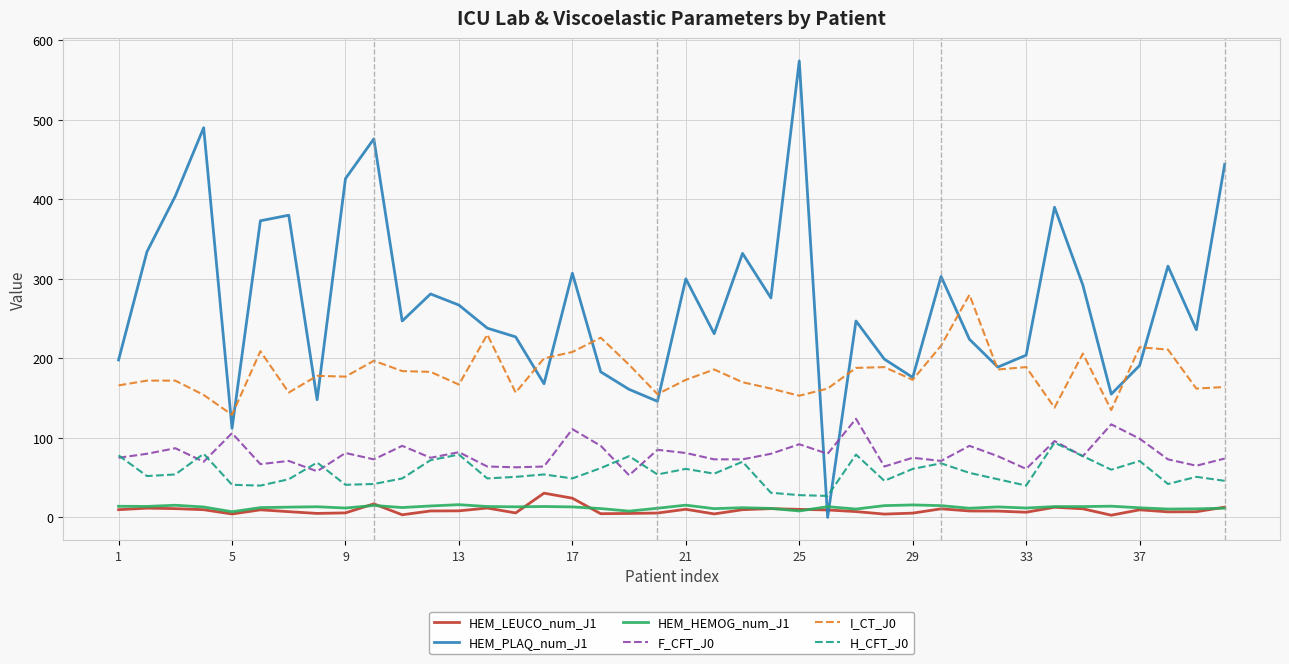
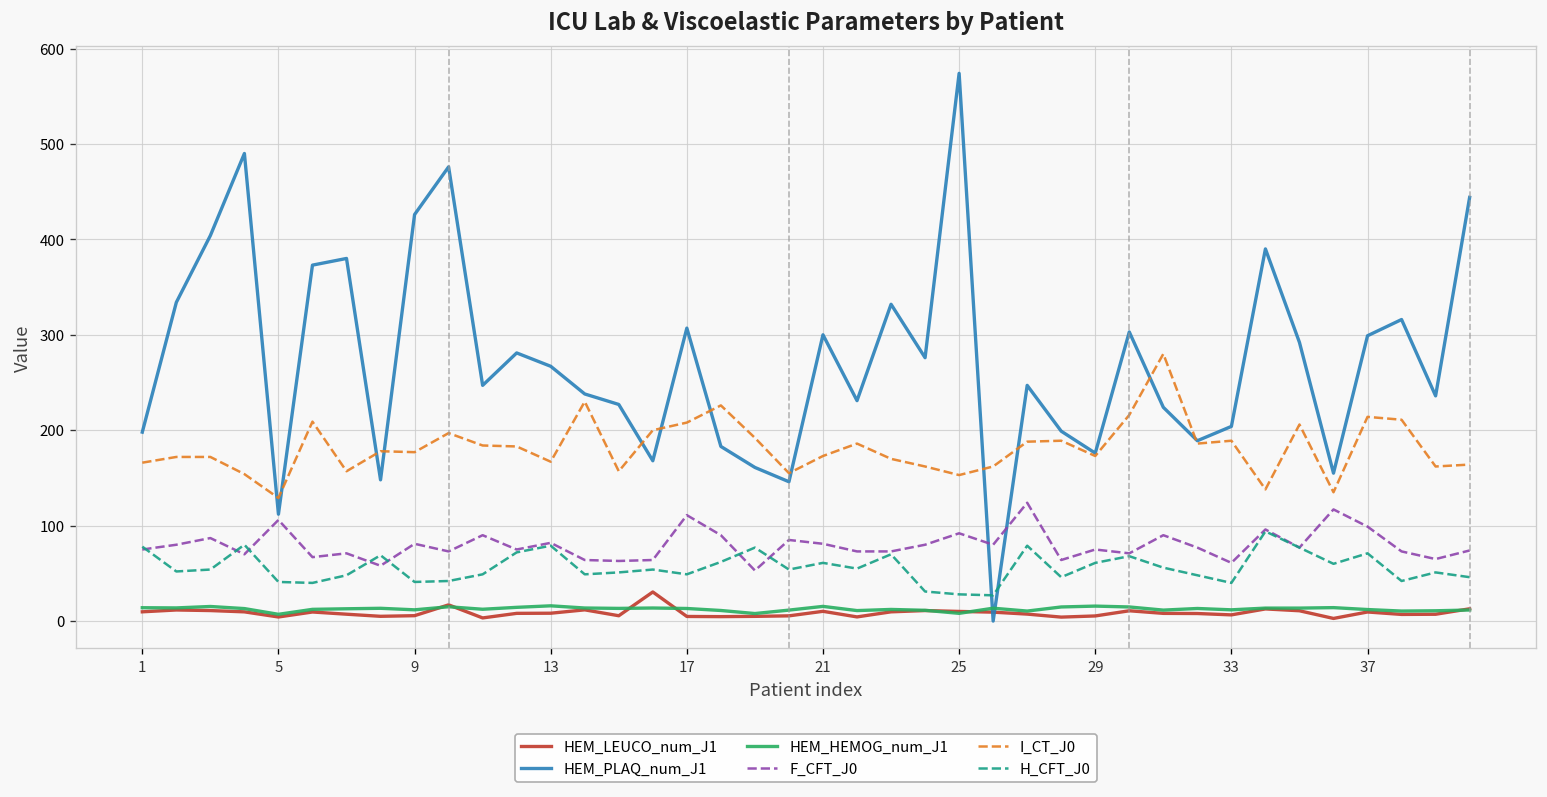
  {
    "HEM_LEUCO_num_J1": {
      "1": 10,
      "9": 10,
      "13": 10,
-     "17": 20,
+     "17": 0,
      "21": 10,
      "29": 10,
      "33": 10
    },
    "HEM_PLAQ_num_J1": {
      "1": 200,
      "5": 110,
      "9": 430,
      "13": 270,
      "17": 310,
      "21": 300,
      "25": 570,
      "33": 200,
-     "37": 190
+     "37": 300
    },
    "F_CFT_J0": {
      "5": 110,
      "9": 80,
      "17": 110,
      "21": 80,
      "25": 90,
      "29": 80,
      "33": 60,
      "37": 100
    },
    "I_CT_J0": {
      "1": 170,
      "5": 130,
      "9": 180,
      "13": 170,
      "17": 210,
      "21": 170,
      "25": 150,
      "33": 190,
      "37": 210
    }
  }
